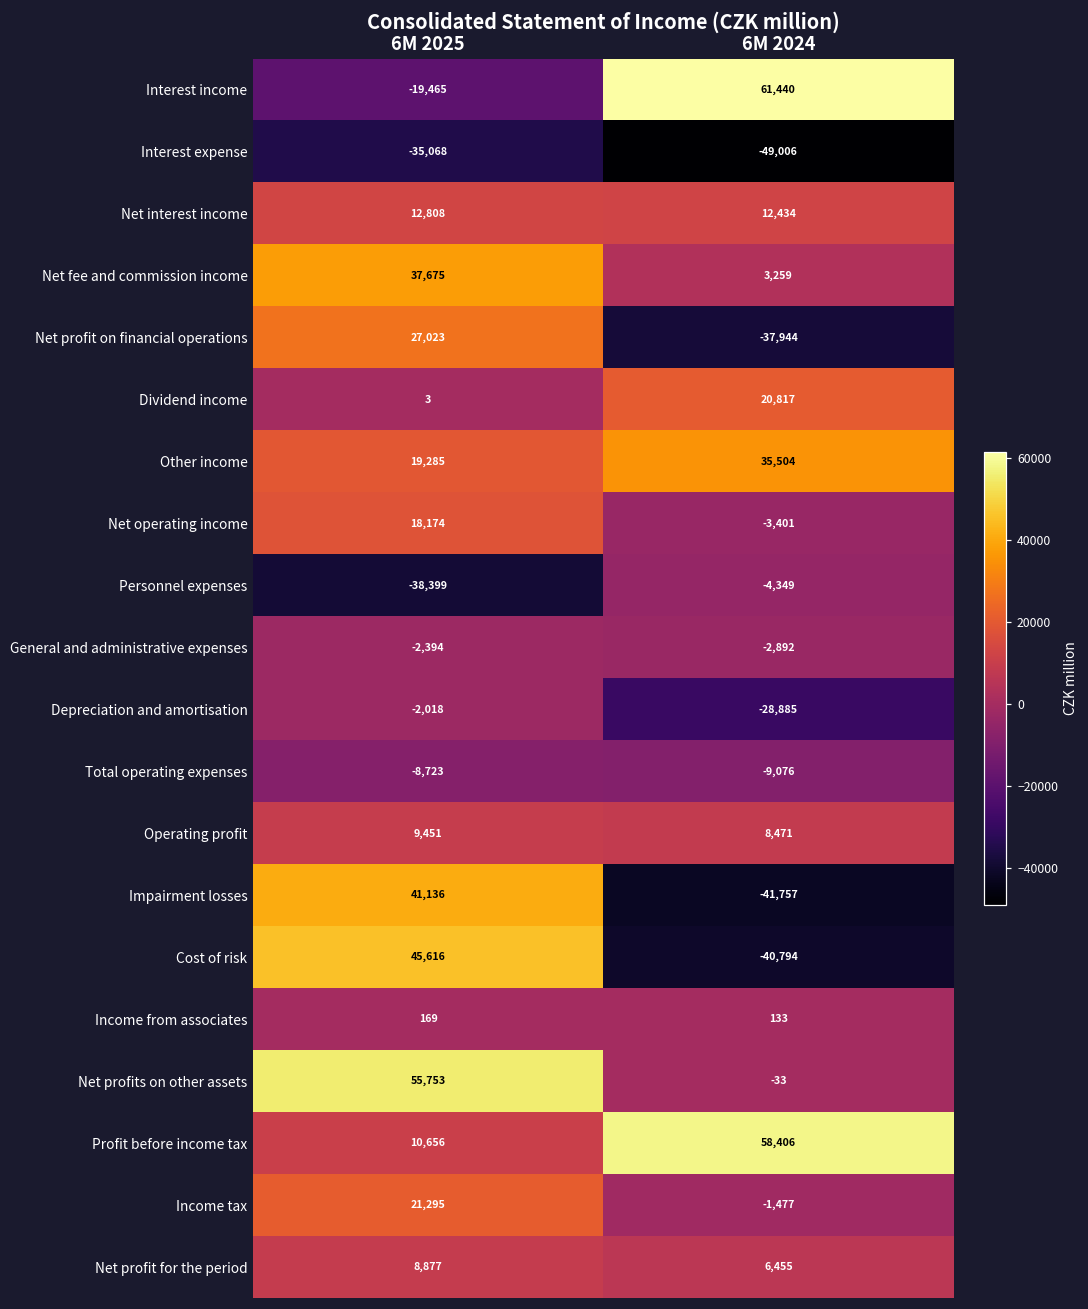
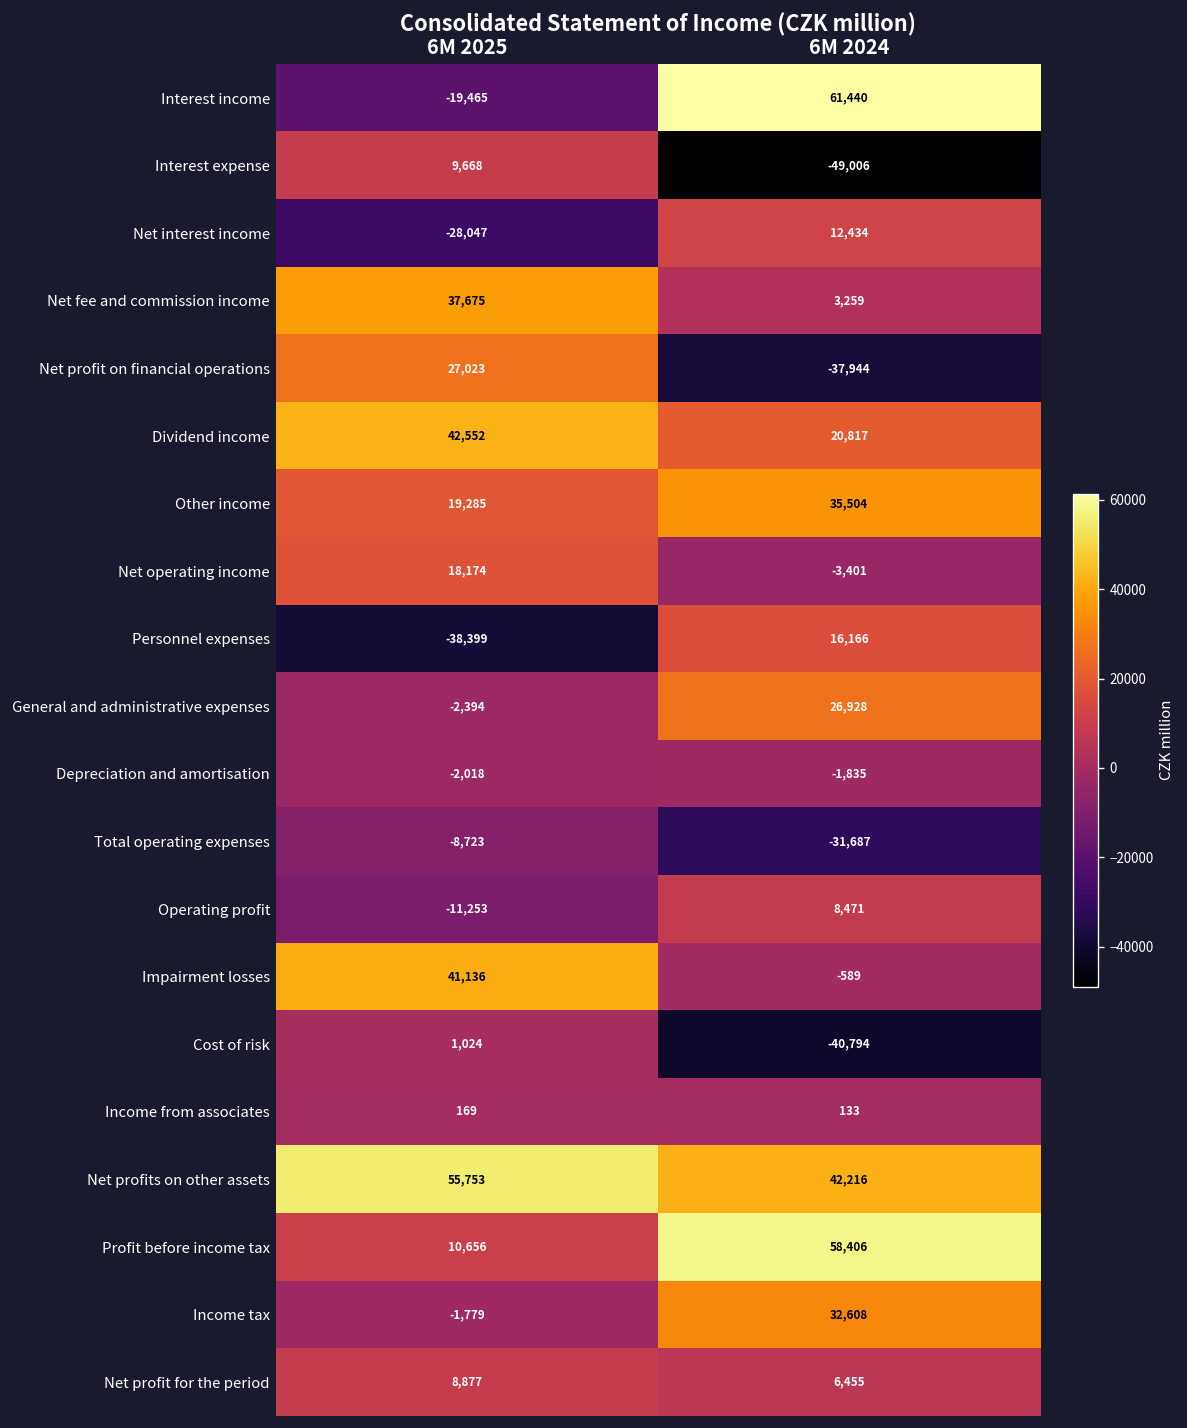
  {
    "Interest income": {
      "6M 2025": "-19,465",
      "6M 2024": "61,440"
    },
    "Interest expense": {
-     "6M 2025": "-35,068",
+     "6M 2025": "9,668",
      "6M 2024": "-49,006"
    },
    "Net interest income": {
-     "6M 2025": "12,808",
+     "6M 2025": "-28,047",
      "6M 2024": "12,434"
    },
    "Net fee and commission income": {
      "6M 2025": "37,675",
      "6M 2024": "3,259"
    },
    "Net profit on financial operations": {
      "6M 2025": "27,023",
      "6M 2024": "-37,944"
    },
    "Dividend income": {
-     "6M 2025": "3",
+     "6M 2025": "42,552",
      "6M 2024": "20,817"
    },
    "Other income": {
      "6M 2025": "19,285",
      "6M 2024": "35,504"
    },
    "Net operating income": {
      "6M 2025": "18,174",
      "6M 2024": "-3,401"
    },
    "Personnel expenses": {
      "6M 2025": "-38,399",
-     "6M 2024": "-4,349"
+     "6M 2024": "16,166"
    },
    "General and administrative expenses": {
      "6M 2025": "-2,394",
-     "6M 2024": "-2,892"
+     "6M 2024": "26,928"
    },
    "Depreciation and amortisation": {
      "6M 2025": "-2,018",
-     "6M 2024": "-28,885"
+     "6M 2024": "-1,835"
    },
    "Total operating expenses": {
      "6M 2025": "-8,723",
-     "6M 2024": "-9,076"
+     "6M 2024": "-31,687"
    },
    "Operating profit": {
-     "6M 2025": "9,451",
+     "6M 2025": "-11,253",
      "6M 2024": "8,471"
    },
    "Impairment losses": {
      "6M 2025": "41,136",
-     "6M 2024": "-41,757"
+     "6M 2024": "-589"
    },
    "Cost of risk": {
-     "6M 2025": "45,616",
+     "6M 2025": "1,024",
      "6M 2024": "-40,794"
    },
    "Income from associates": {
      "6M 2025": "169",
      "6M 2024": "133"
    },
    "Net profits on other assets": {
      "6M 2025": "55,753",
-     "6M 2024": "-33"
+     "6M 2024": "42,216"
    },
    "Profit before income tax": {
      "6M 2025": "10,656",
      "6M 2024": "58,406"
    },
    "Income tax": {
-     "6M 2025": "21,295",
-     "6M 2024": "-1,477"
+     "6M 2025": "-1,779",
+     "6M 2024": "32,608"
    },
    "Net profit for the period": {
      "6M 2025": "8,877",
      "6M 2024": "6,455"
    }
  }
